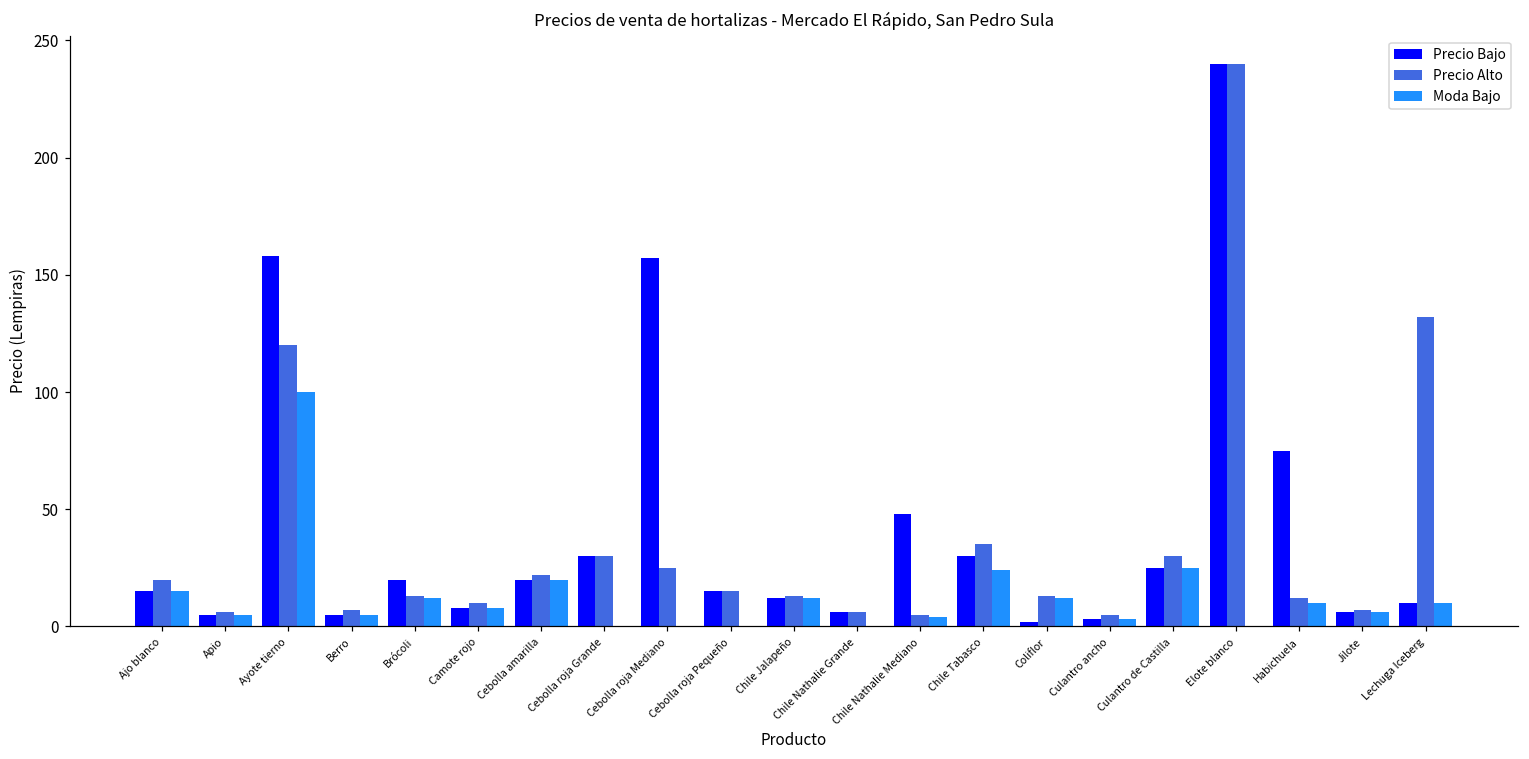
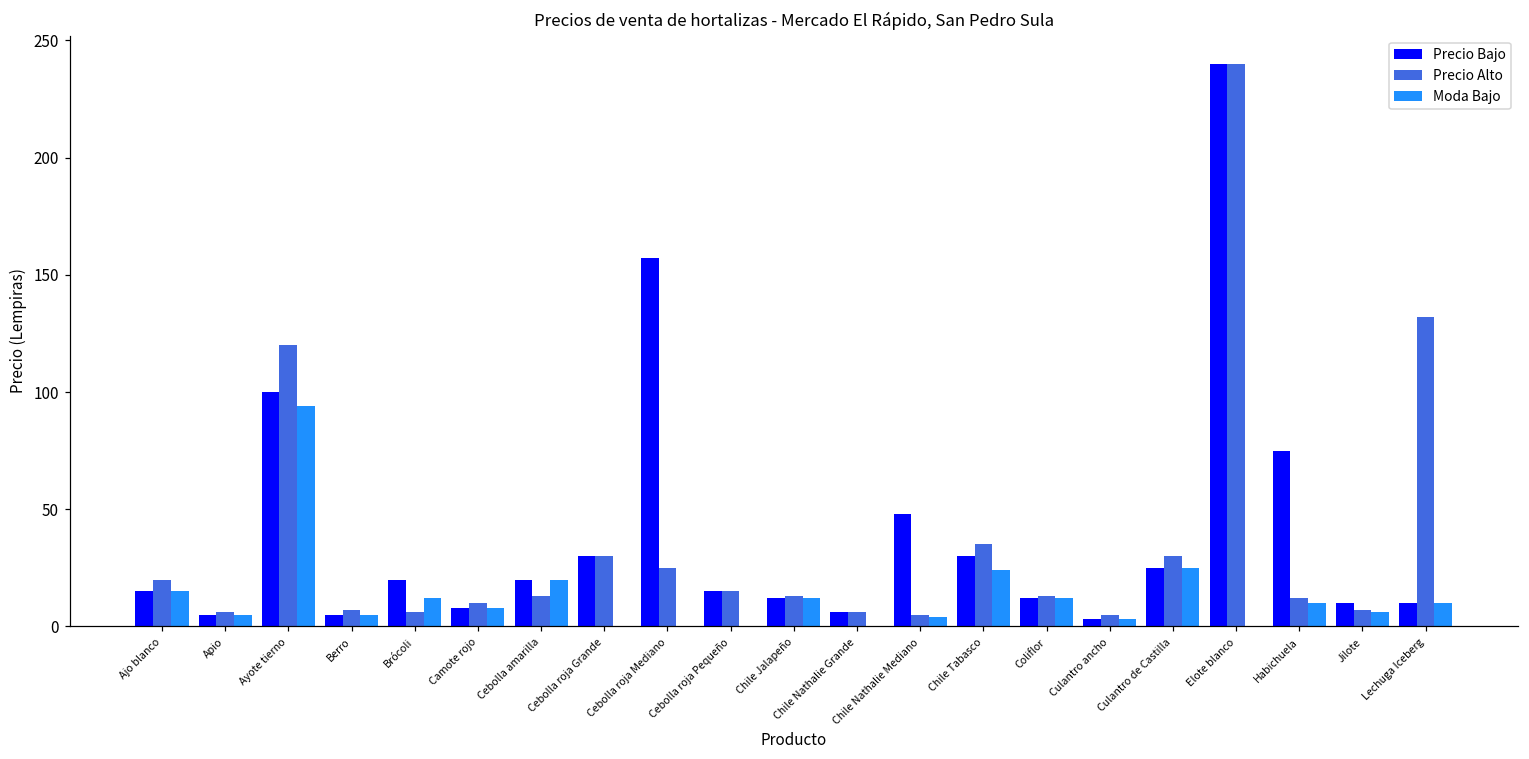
  {
    "Precio Bajo": {
      "Ajo blanco": 15,
      "Apio": 5,
-     "Ayote tierno": 158,
+     "Ayote tierno": 100,
      "Berro": 5,
      "Brócoli": 20,
      "Camote rojo": 8,
      "Cebolla amarilla": 20,
      "Cebolla roja Grande": 30,
      "Cebolla roja Mediano": 157,
      "Cebolla roja Pequeño": 15,
      "Chile Jalapeño": 12,
      "Chile Nathalie Grande": 6,
      "Chile Nathalie Mediano": 48,
      "Chile Tabasco": 30,
-     "Coliflor": 2,
+     "Coliflor": 12,
      "Culantro ancho": 3,
      "Culantro de Castilla": 25,
      "Elote blanco": 240,
      "Habichuela": 75,
-     "Jilote": 6,
+     "Jilote": 10,
      "Lechuga Iceberg": 10
    },
    "Precio Alto": {
      "Ajo blanco": 20,
      "Apio": 6,
      "Ayote tierno": 120,
      "Berro": 7,
-     "Brócoli": 13,
+     "Brócoli": 6,
      "Camote rojo": 10,
-     "Cebolla amarilla": 22,
+     "Cebolla amarilla": 13,
      "Cebolla roja Grande": 30,
      "Cebolla roja Mediano": 25,
      "Cebolla roja Pequeño": 15,
      "Chile Jalapeño": 13,
      "Chile Nathalie Grande": 6,
      "Chile Nathalie Mediano": 5,
      "Chile Tabasco": 35,
      "Coliflor": 13,
      "Culantro ancho": 5,
      "Culantro de Castilla": 30,
      "Elote blanco": 240,
      "Habichuela": 12,
      "Jilote": 7,
      "Lechuga Iceberg": 132
    },
    "Moda Bajo": {
      "Ajo blanco": 15,
      "Apio": 5,
-     "Ayote tierno": 100,
+     "Ayote tierno": 94,
      "Berro": 5,
      "Brócoli": 12,
      "Camote rojo": 8,
      "Cebolla amarilla": 20,
      "Cebolla roja Grande": 0,
      "Cebolla roja Mediano": 0,
      "Cebolla roja Pequeño": 0,
      "Chile Jalapeño": 12,
      "Chile Nathalie Grande": 0,
      "Chile Nathalie Mediano": 4,
      "Chile Tabasco": 24,
      "Coliflor": 12,
      "Culantro ancho": 3,
      "Culantro de Castilla": 25,
      "Elote blanco": 0,
      "Habichuela": 10,
      "Jilote": 6,
      "Lechuga Iceberg": 10
    }
  }
